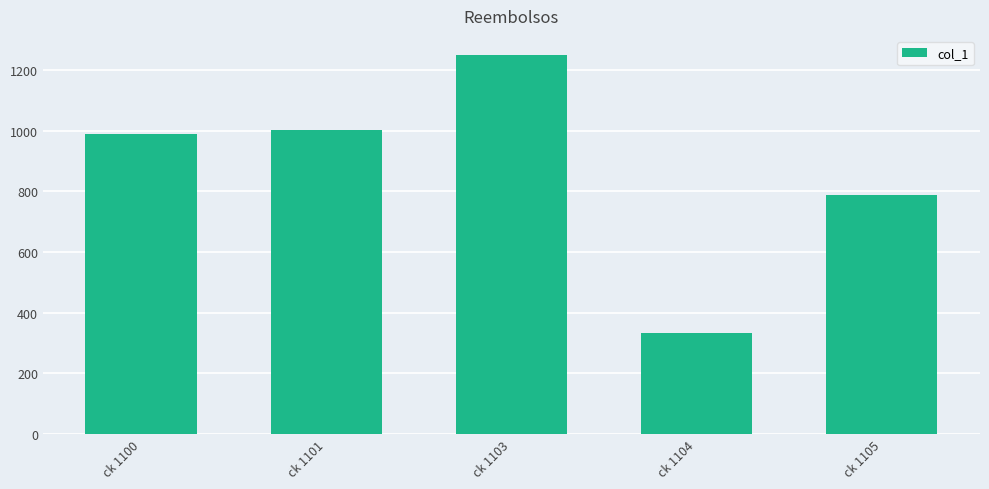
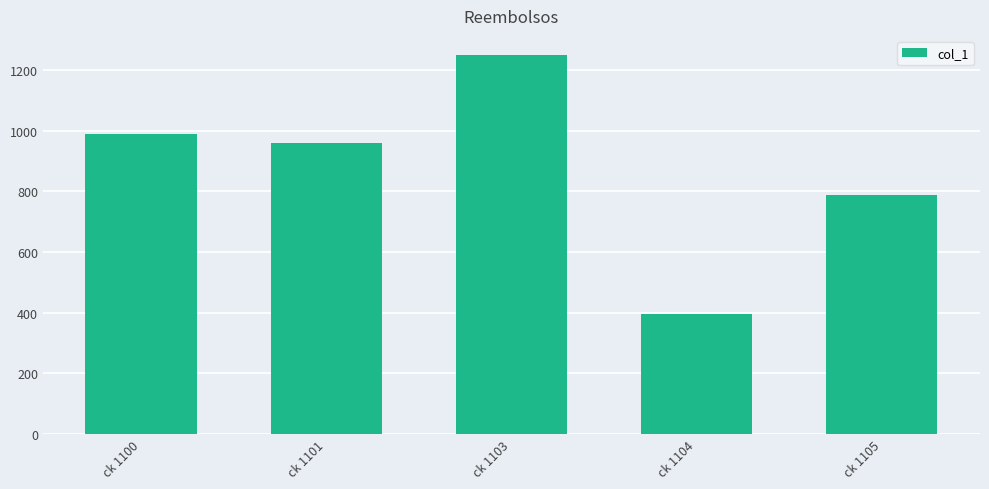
  {
    "ck 1100": 990,
-   "ck 1101": 1000,
+   "ck 1101": 960,
    "ck 1103": 1250,
-   "ck 1104": 330,
+   "ck 1104": 400,
    "ck 1105": 790
  }
